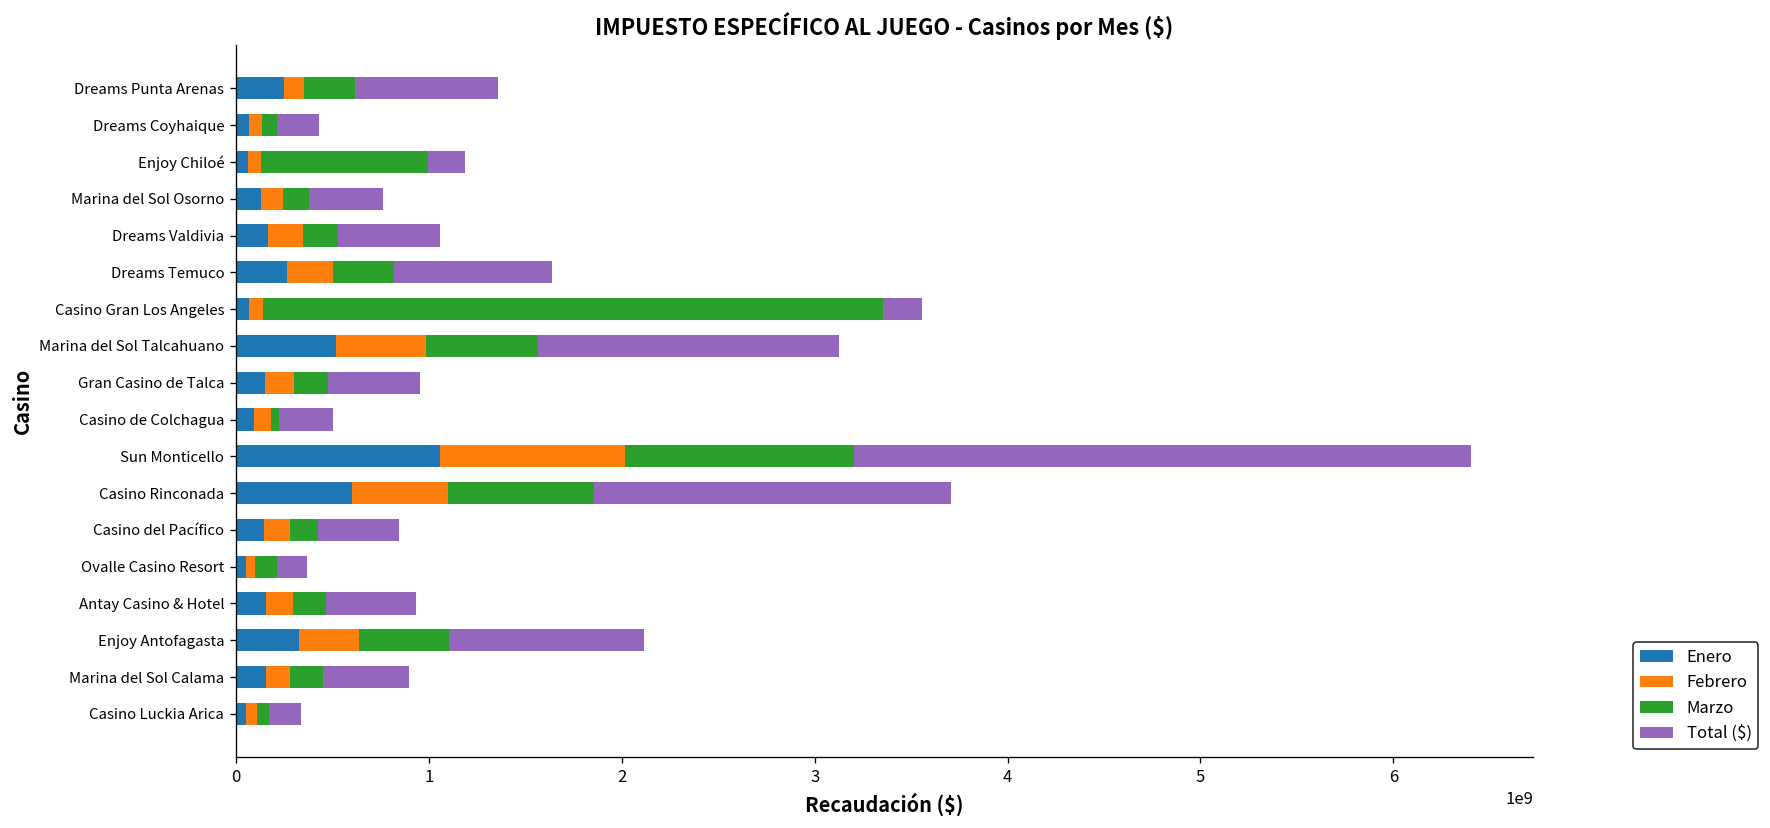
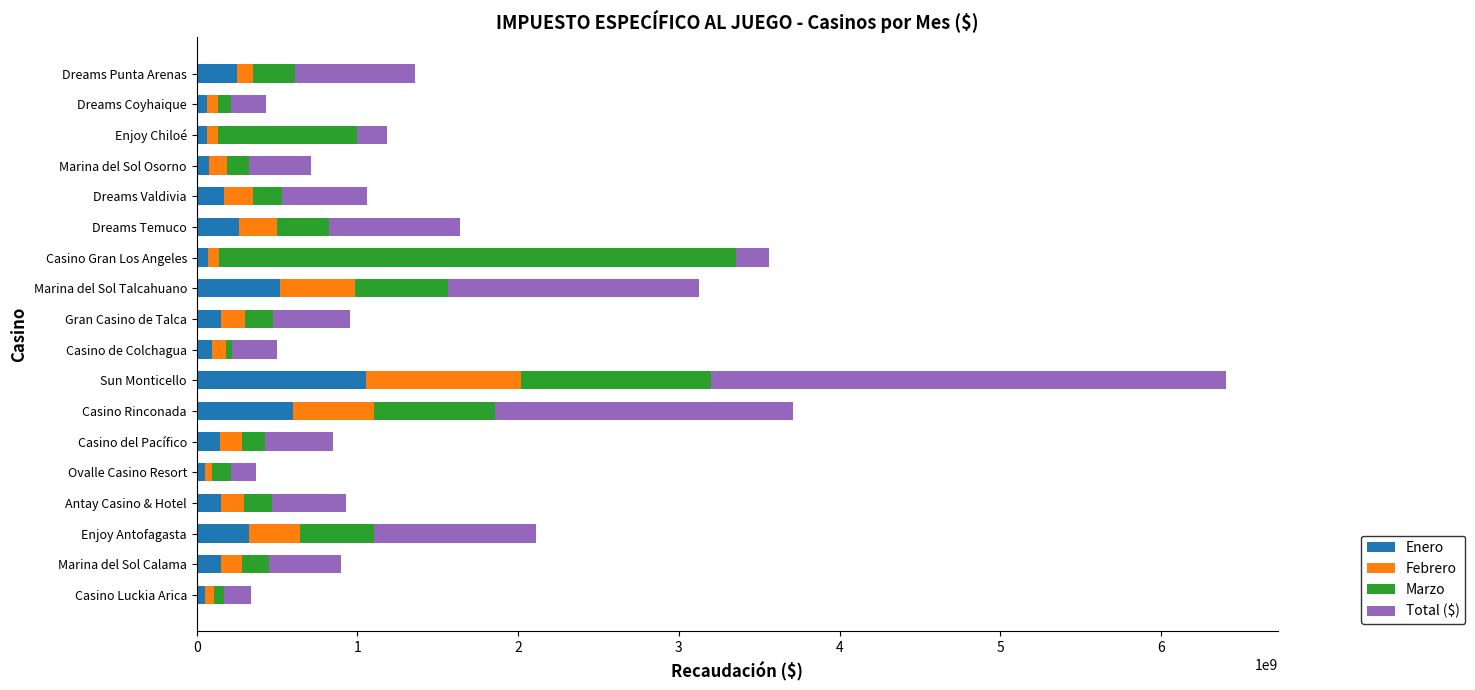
  {
    "Enero": {
      "Dreams Punta Arenas": 250000000,
      "Dreams Coyhaique": 70000000,
      "Enjoy Chiloé": 60000000,
-     "Marina del Sol Osorno": 130000000,
+     "Marina del Sol Osorno": 80000000,
      "Dreams Valdivia": 170000000,
      "Dreams Temuco": 260000000,
      "Casino Gran Los Angeles": 70000000,
      "Marina del Sol Talcahuano": 520000000,
      "Gran Casino de Talca": 150000000,
      "Casino de Colchagua": 100000000,
      "Sun Monticello": 1060000000,
      "Casino Rinconada": 600000000,
      "Casino del Pacífico": 140000000,
      "Ovalle Casino Resort": 50000000,
      "Antay Casino & Hotel": 150000000,
      "Enjoy Antofagasta": 330000000,
      "Marina del Sol Calama": 150000000,
      "Casino Luckia Arica": 50000000
    },
    "Febrero": {
      "Dreams Punta Arenas": 100000000,
      "Dreams Coyhaique": 70000000,
      "Enjoy Chiloé": 70000000,
      "Marina del Sol Osorno": 120000000,
      "Dreams Valdivia": 180000000,
      "Dreams Temuco": 240000000,
      "Casino Gran Los Angeles": 70000000,
      "Marina del Sol Talcahuano": 470000000,
      "Gran Casino de Talca": 150000000,
      "Casino de Colchagua": 90000000,
      "Sun Monticello": 960000000,
      "Casino Rinconada": 500000000,
      "Casino del Pacífico": 140000000,
      "Ovalle Casino Resort": 50000000,
      "Antay Casino & Hotel": 140000000,
      "Enjoy Antofagasta": 310000000,
      "Marina del Sol Calama": 130000000,
      "Casino Luckia Arica": 50000000
    },
    "Marzo": {
      "Dreams Punta Arenas": 260000000,
      "Dreams Coyhaique": 80000000,
      "Enjoy Chiloé": 870000000,
      "Marina del Sol Osorno": 140000000,
      "Dreams Valdivia": 180000000,
      "Dreams Temuco": 320000000,
      "Casino Gran Los Angeles": 3220000000,
      "Marina del Sol Talcahuano": 580000000,
      "Gran Casino de Talca": 180000000,
      "Casino de Colchagua": 40000000,
      "Sun Monticello": 1180000000,
      "Casino Rinconada": 750000000,
      "Casino del Pacífico": 140000000,
      "Ovalle Casino Resort": 120000000,
      "Antay Casino & Hotel": 170000000,
      "Enjoy Antofagasta": 460000000,
      "Marina del Sol Calama": 170000000,
      "Casino Luckia Arica": 60000000
    },
    "Total ($)": {
      "Dreams Punta Arenas": 750000000,
      "Dreams Coyhaique": 210000000,
      "Enjoy Chiloé": 190000000,
      "Marina del Sol Osorno": 380000000,
      "Dreams Valdivia": 530000000,
      "Dreams Temuco": 820000000,
      "Casino Gran Los Angeles": 200000000,
      "Marina del Sol Talcahuano": 1560000000,
      "Gran Casino de Talca": 480000000,
      "Casino de Colchagua": 280000000,
      "Sun Monticello": 3200000000,
      "Casino Rinconada": 1850000000,
      "Casino del Pacífico": 420000000,
      "Ovalle Casino Resort": 160000000,
      "Antay Casino & Hotel": 470000000,
      "Enjoy Antofagasta": 1010000000,
      "Marina del Sol Calama": 450000000,
      "Casino Luckia Arica": 170000000
    }
  }
